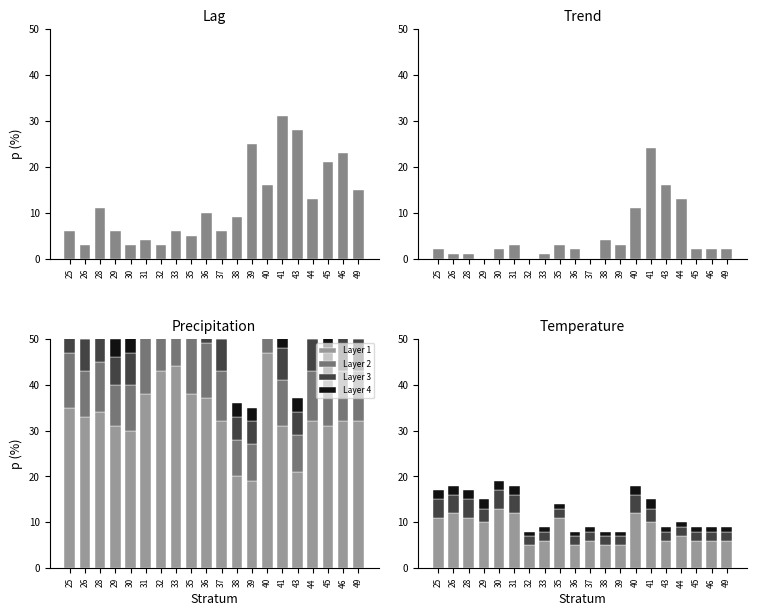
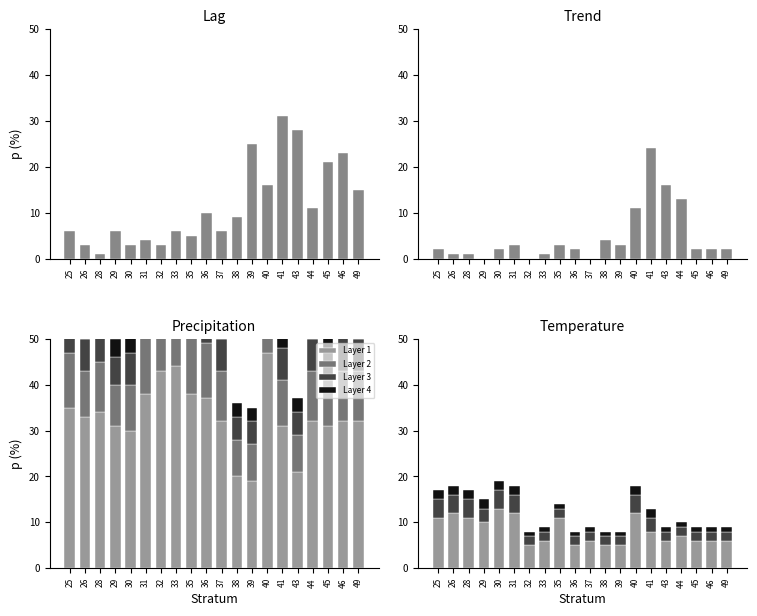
  {
    "Lag": {
      "25": 6,
      "26": 3,
-     "28": 11,
+     "28": 1,
      "29": 6,
      "30": 3,
      "31": 4,
      "32": 3,
      "33": 6,
      "35": 5,
      "36": 10,
      "37": 6,
      "38": 9,
      "39": 25,
      "40": 16,
      "41": 31,
      "43": 28,
-     "44": 13,
+     "44": 11,
      "45": 21,
      "46": 23,
      "49": 15
    },
    "Trend": {
      "25": 2,
      "26": 1,
      "28": 1,
      "29": 0,
      "30": 2,
      "31": 3,
      "32": 0,
      "33": 1,
      "35": 3,
      "36": 2,
      "37": 0,
      "38": 4,
      "39": 3,
      "40": 11,
      "41": 24,
      "43": 16,
      "44": 13,
      "45": 2,
      "46": 2,
      "49": 2
    },
    "Precipitation": {
      "Layer 3": {
        "26": 7,
        "29": 6,
        "30": 7,
        "37": 7,
        "38": 5,
        "39": 5,
        "41": 7,
        "43": 5,
        "44": 7,
        "49": 7
      },
      "Layer 4": {
        "29": 4,
        "38": 3,
        "39": 3,
        "43": 3
      }
    },
    "Temperature": {
      "Layer 1": {
        "25": 11,
        "26": 12,
        "28": 11,
        "29": 10,
        "30": 13,
        "31": 12,
        "32": 5,
        "33": 6,
        "35": 11,
        "36": 5,
        "37": 6,
        "38": 5,
        "39": 5,
        "40": 12,
-       "41": 10,
+       "41": 8,
        "43": 6,
        "44": 7,
        "45": 6,
        "46": 6,
        "49": 6
      }
    }
  }
